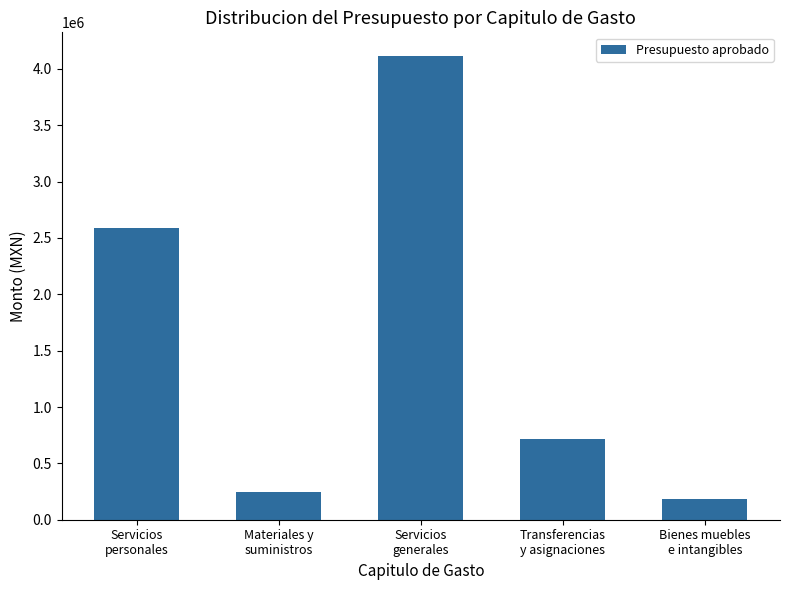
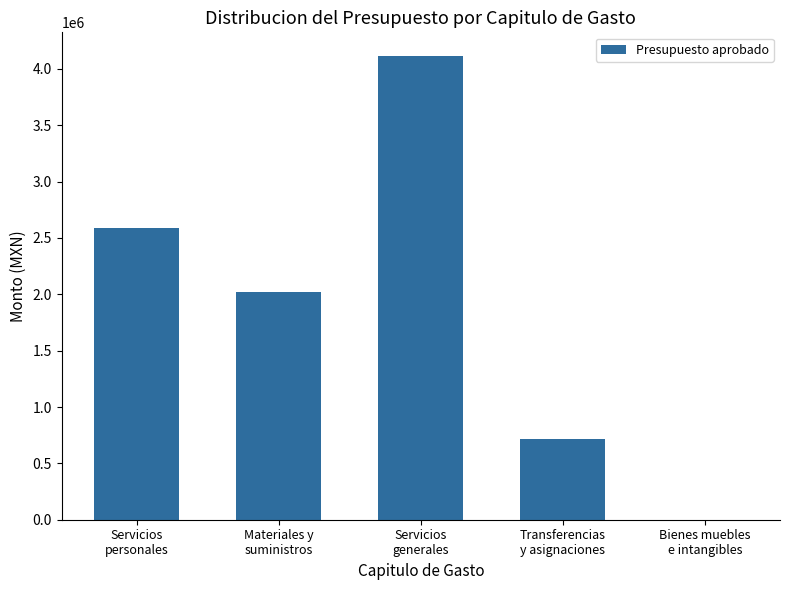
  {
    "Servicios personales": 2590000,
-   "Materiales y suministros": 250000,
+   "Materiales y suministros": 2020000,
    "Servicios generales": 4120000,
    "Transferencias y asignaciones": 710000,
-   "Bienes muebles e intangibles": 190000
+   "Bienes muebles e intangibles": 0
  }
